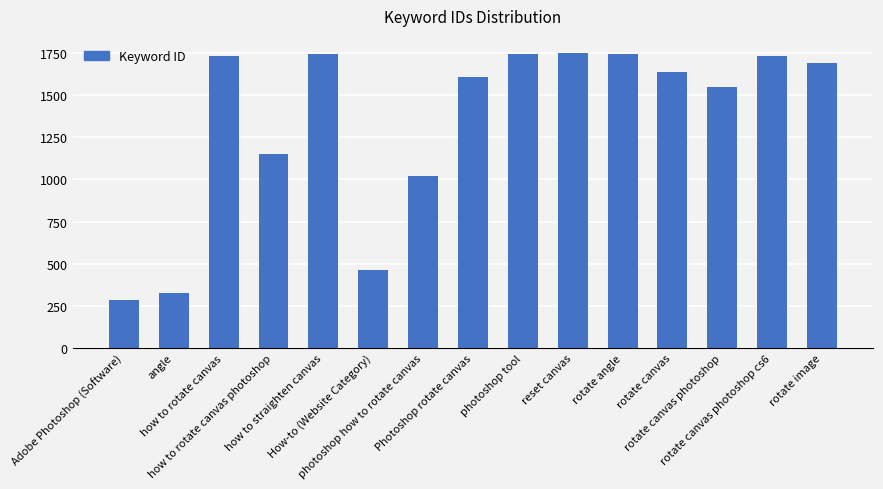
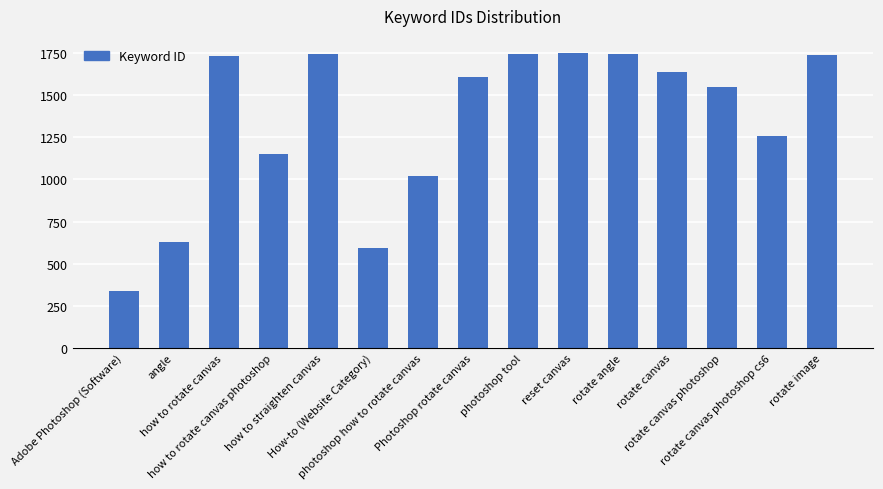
  {
-   "Adobe Photoshop (Software)": 280,
-   "angle": 330,
+   "Adobe Photoshop (Software)": 340,
+   "angle": 630,
    "how to rotate canvas": 1730,
    "how to rotate canvas photoshop": 1150,
    "how to straighten canvas": 1750,
-   "How-to (Website Category)": 460,
+   "How-to (Website Category)": 590,
    "photoshop how to rotate canvas": 1020,
    "Photoshop rotate canvas": 1610,
    "photoshop tool": 1750,
    "reset canvas": 1750,
    "rotate angle": 1750,
    "rotate canvas": 1640,
    "rotate canvas photoshop": 1550,
-   "rotate canvas photoshop cs6": 1740,
-   "rotate image": 1690
+   "rotate canvas photoshop cs6": 1260,
+   "rotate image": 1740
  }
